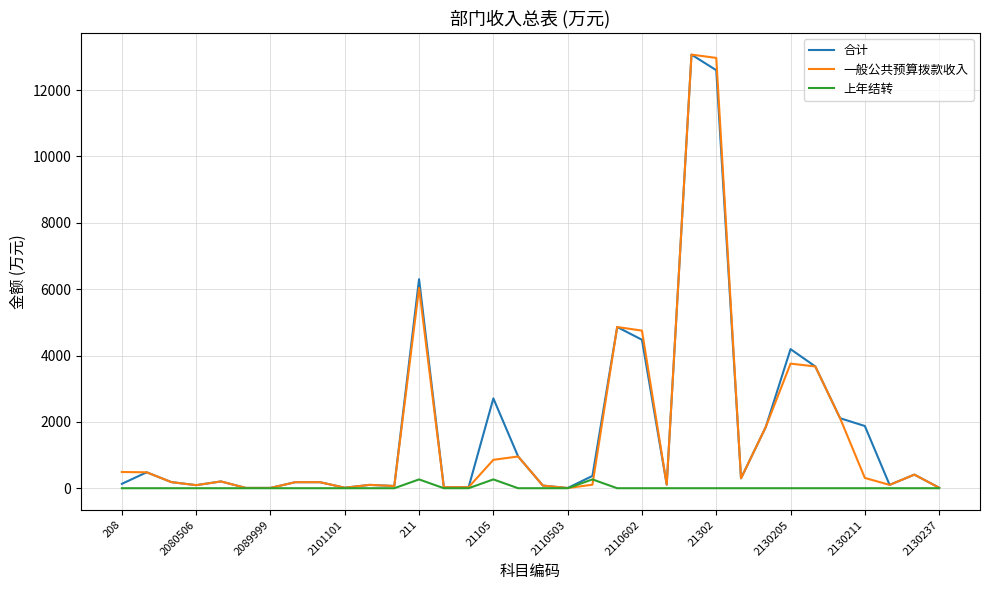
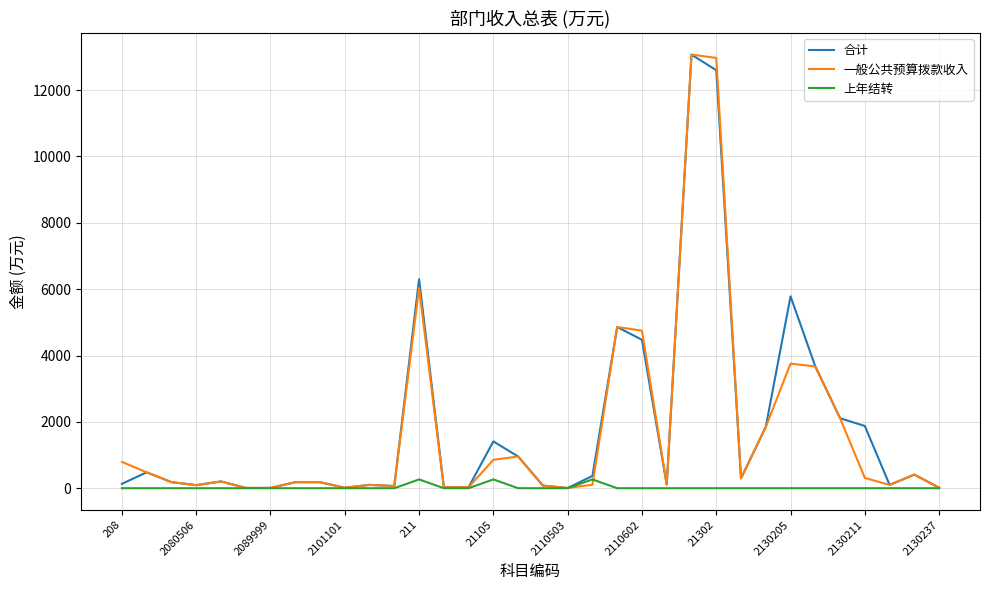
  {
    "合计": {
      "208": 100,
      "211": 6300,
-     "21105": 2700,
+     "21105": 1400,
      "2110602": 4500,
      "21302": 12600,
-     "2130205": 4200,
+     "2130205": 5800,
      "2130211": 1900
    },
    "一般公共预算拨款收入": {
-     "208": 500,
+     "208": 800,
      "211": 6000,
      "21105": 900,
      "2110602": 4800,
      "21302": 13000,
      "2130205": 3800,
      "2130211": 300
    },
    "上年结转": {
      "208": 0,
      "2080506": 0,
      "211": 300,
      "21105": 300,
      "2110602": 0,
      "21302": 0,
      "2130205": 0,
      "2130211": 0
    }
  }
